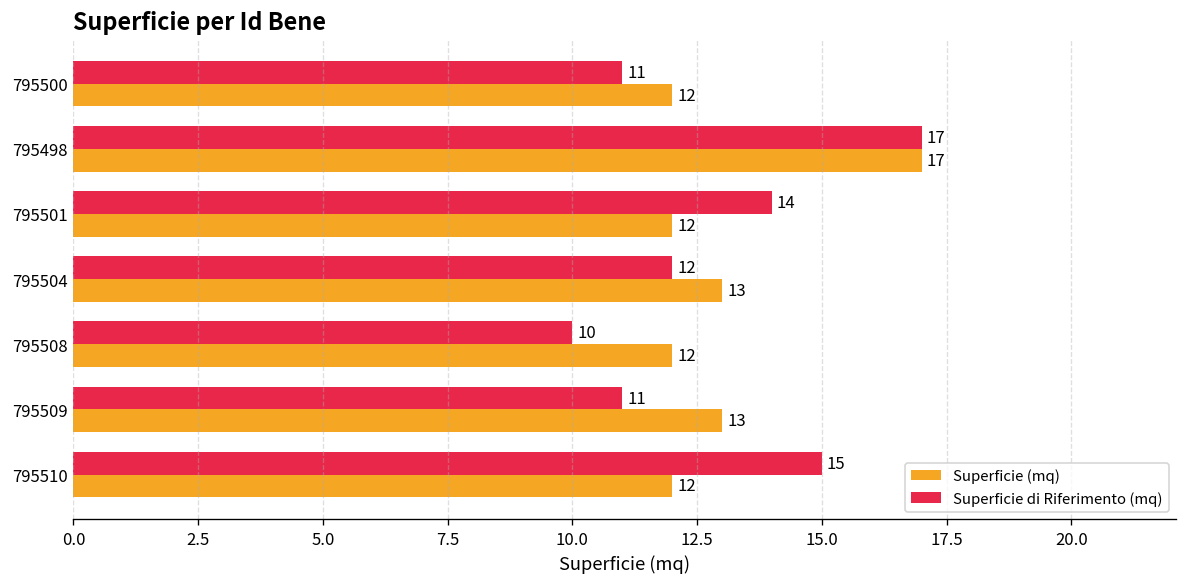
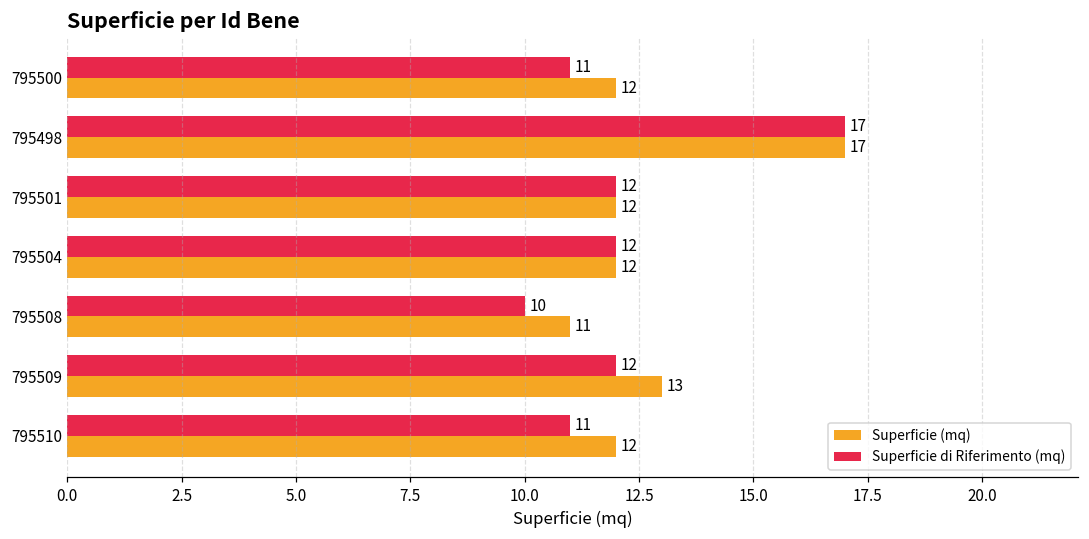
  {
    "Superficie (mq)": {
      "795500": 12,
      "795498": 17,
      "795501": 12,
-     "795504": 13,
-     "795508": 12,
+     "795504": 12,
+     "795508": 11,
      "795509": 13,
      "795510": 12
    },
    "Superficie di Riferimento (mq)": {
      "795500": 11,
      "795498": 17,
-     "795501": 14,
+     "795501": 12,
      "795504": 12,
      "795508": 10,
-     "795509": 11,
-     "795510": 15
+     "795509": 12,
+     "795510": 11
    }
  }
